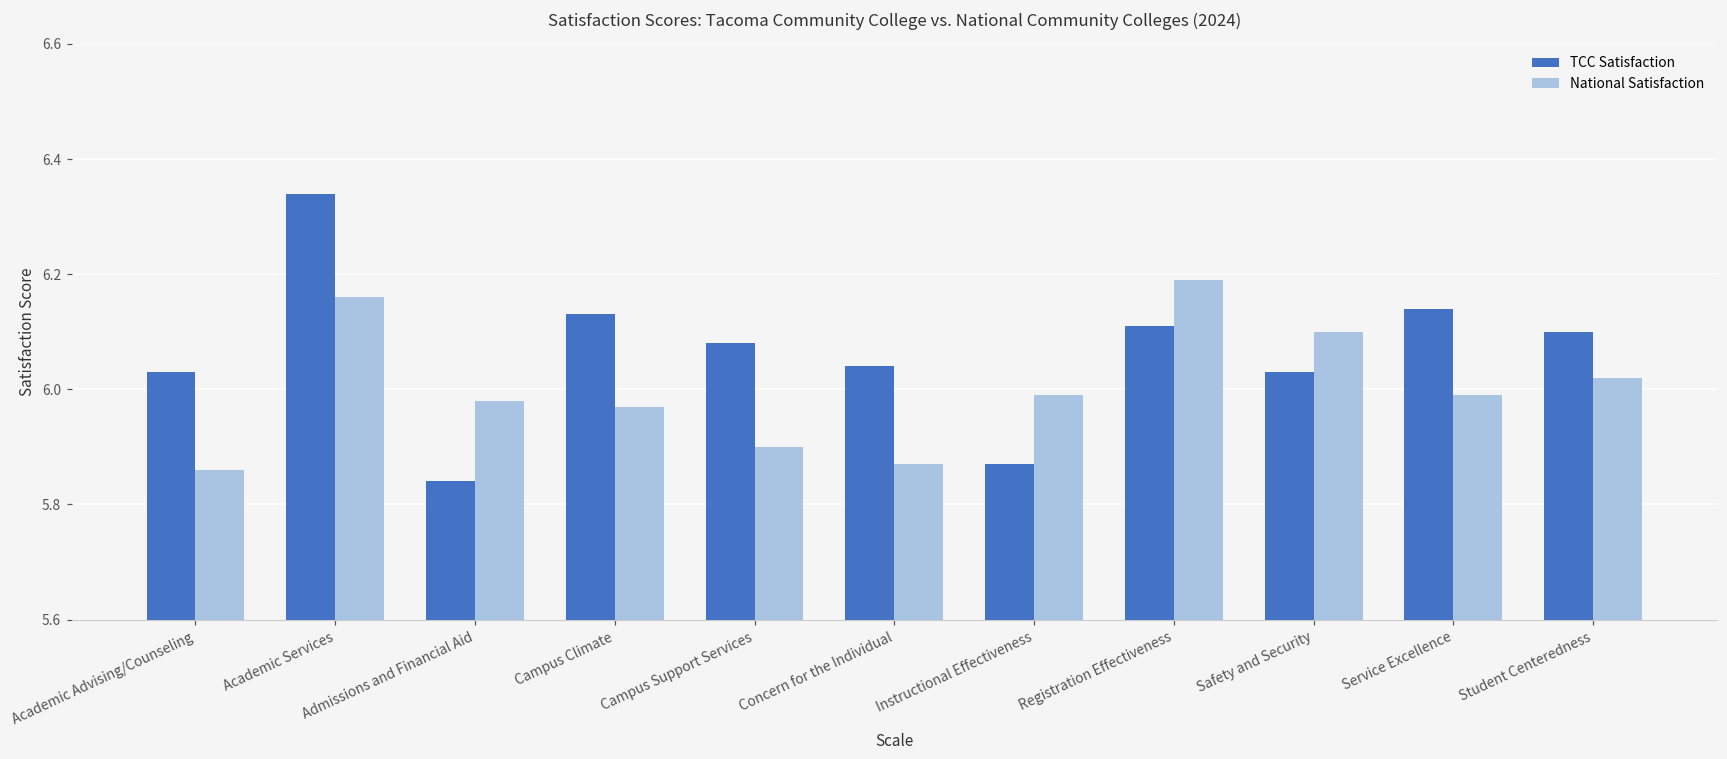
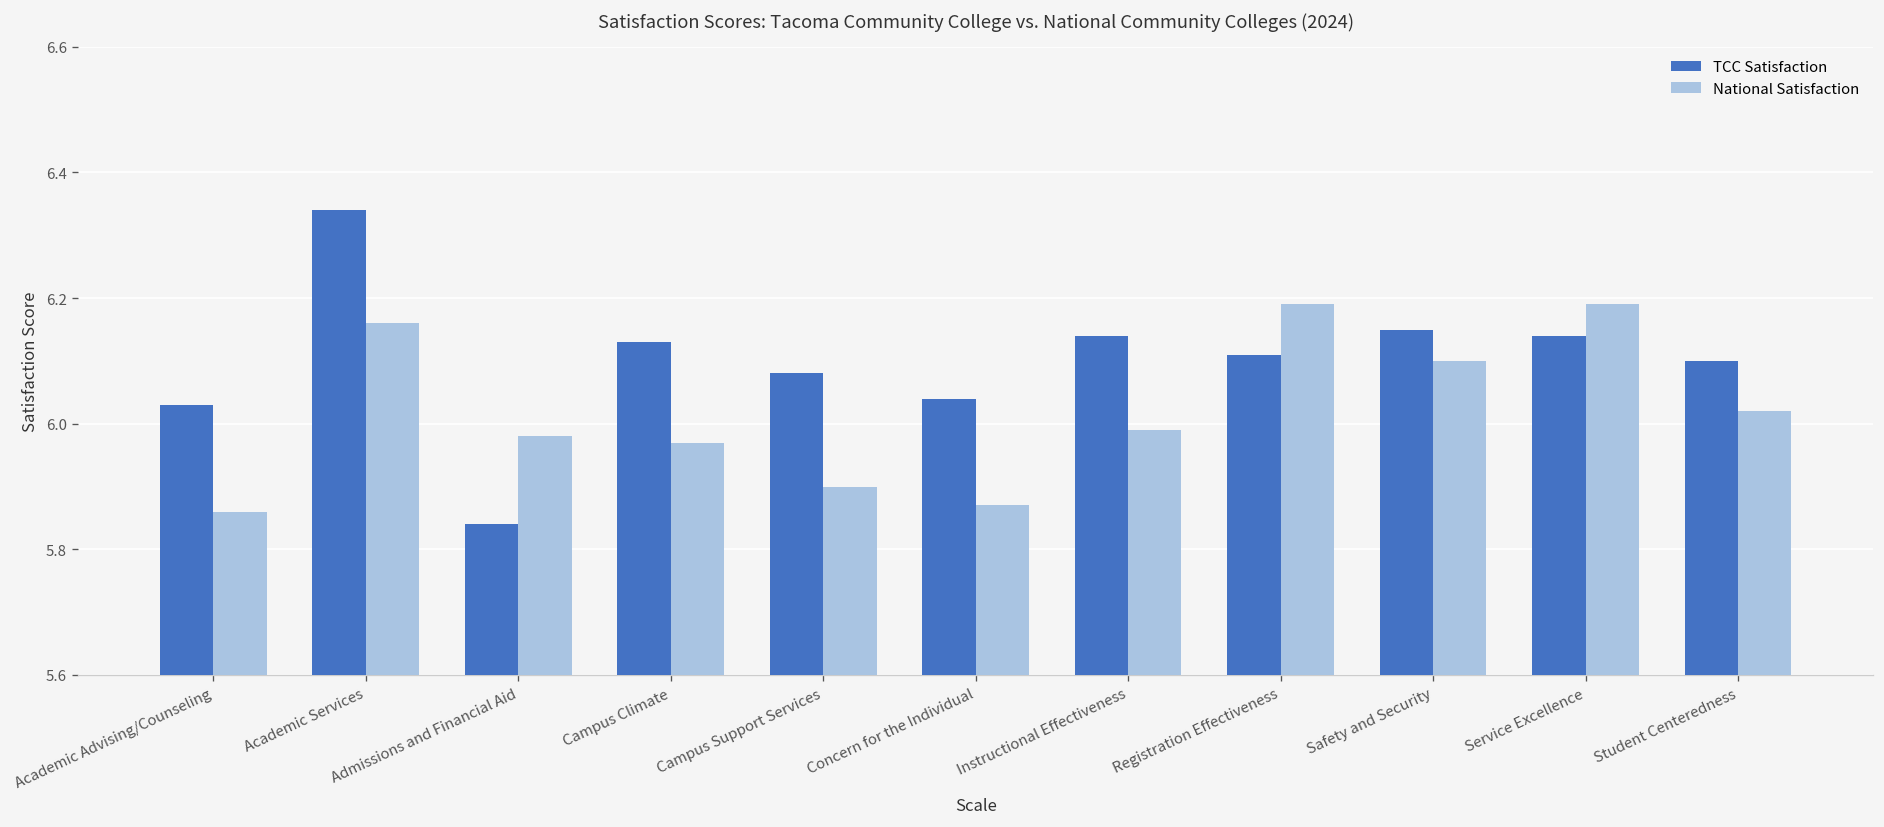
  {
    "TCC Satisfaction": {
      "Academic Advising/Counseling": 6.03,
      "Academic Services": 6.34,
      "Admissions and Financial Aid": 5.84,
      "Campus Climate": 6.13,
      "Campus Support Services": 6.08,
      "Concern for the Individual": 6.04,
-     "Instructional Effectiveness": 5.87,
+     "Instructional Effectiveness": 6.14,
      "Registration Effectiveness": 6.11,
-     "Safety and Security": 6.03,
+     "Safety and Security": 6.15,
      "Service Excellence": 6.14,
      "Student Centeredness": 6.10
    },
    "National Satisfaction": {
      "Academic Advising/Counseling": 5.86,
      "Academic Services": 6.16,
      "Admissions and Financial Aid": 5.98,
      "Campus Climate": 5.97,
      "Campus Support Services": 5.90,
      "Concern for the Individual": 5.87,
      "Instructional Effectiveness": 5.99,
      "Registration Effectiveness": 6.19,
      "Safety and Security": 6.10,
-     "Service Excellence": 5.99,
+     "Service Excellence": 6.19,
      "Student Centeredness": 6.02
    }
  }
